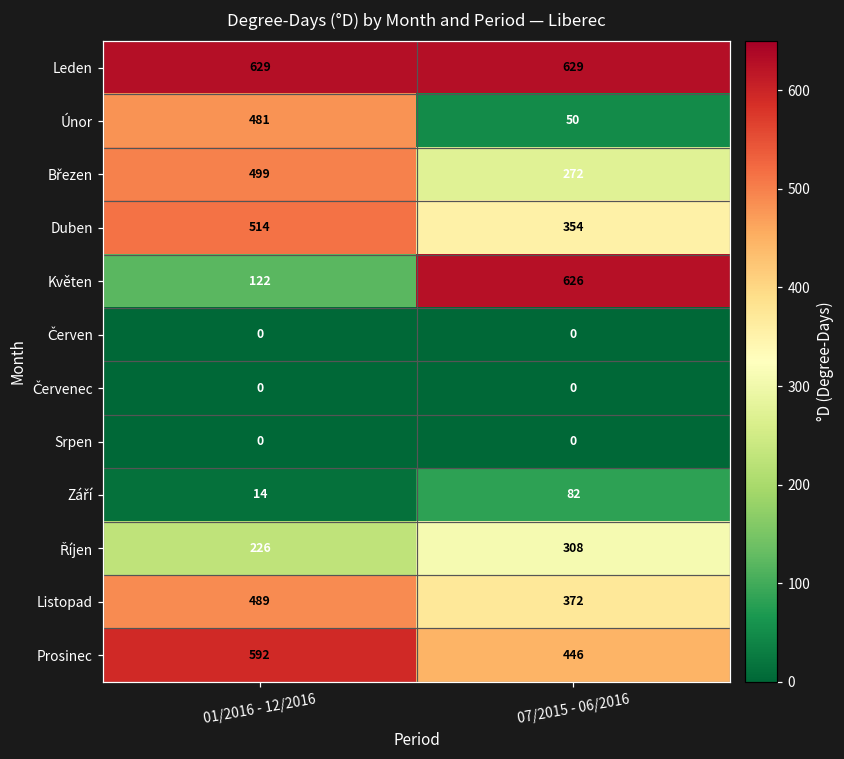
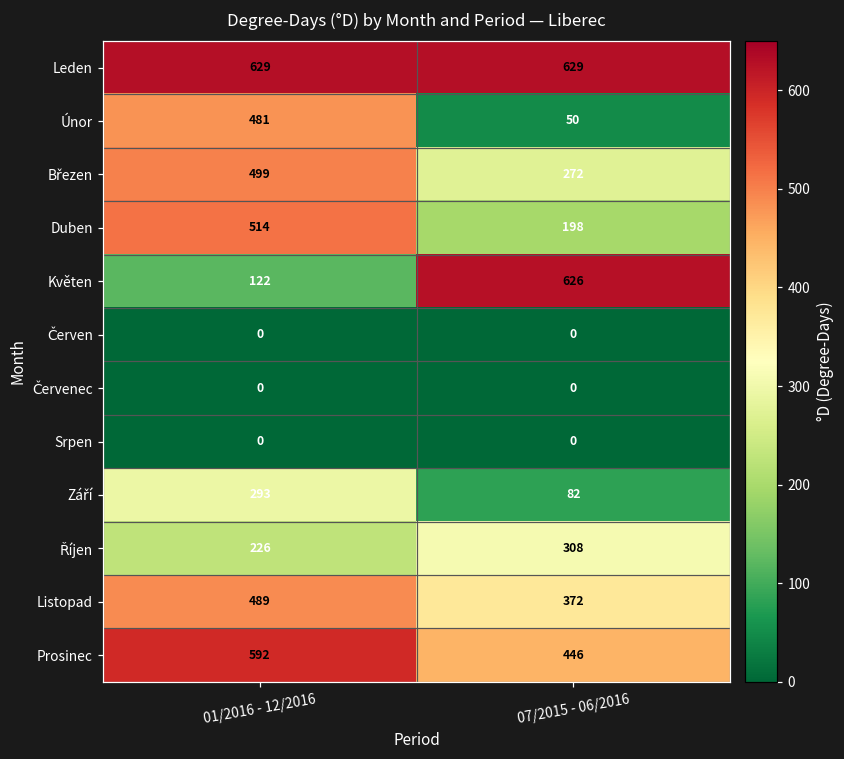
  {
    "Leden": {
      "01/2016 - 12/2016": 629,
      "07/2015 - 06/2016": 629
    },
    "Únor": {
      "01/2016 - 12/2016": 481,
      "07/2015 - 06/2016": 50
    },
    "Březen": {
      "01/2016 - 12/2016": 499,
      "07/2015 - 06/2016": 272
    },
    "Duben": {
      "01/2016 - 12/2016": 514,
-     "07/2015 - 06/2016": 354
+     "07/2015 - 06/2016": 198
    },
    "Květen": {
      "01/2016 - 12/2016": 122,
      "07/2015 - 06/2016": 626
    },
    "Červen": {
      "01/2016 - 12/2016": 0,
      "07/2015 - 06/2016": 0
    },
    "Červenec": {
      "01/2016 - 12/2016": 0,
      "07/2015 - 06/2016": 0
    },
    "Srpen": {
      "01/2016 - 12/2016": 0,
      "07/2015 - 06/2016": 0
    },
    "Září": {
-     "01/2016 - 12/2016": 14,
+     "01/2016 - 12/2016": 293,
      "07/2015 - 06/2016": 82
    },
    "Říjen": {
      "01/2016 - 12/2016": 226,
      "07/2015 - 06/2016": 308
    },
    "Listopad": {
      "01/2016 - 12/2016": 489,
      "07/2015 - 06/2016": 372
    },
    "Prosinec": {
      "01/2016 - 12/2016": 592,
      "07/2015 - 06/2016": 446
    }
  }
